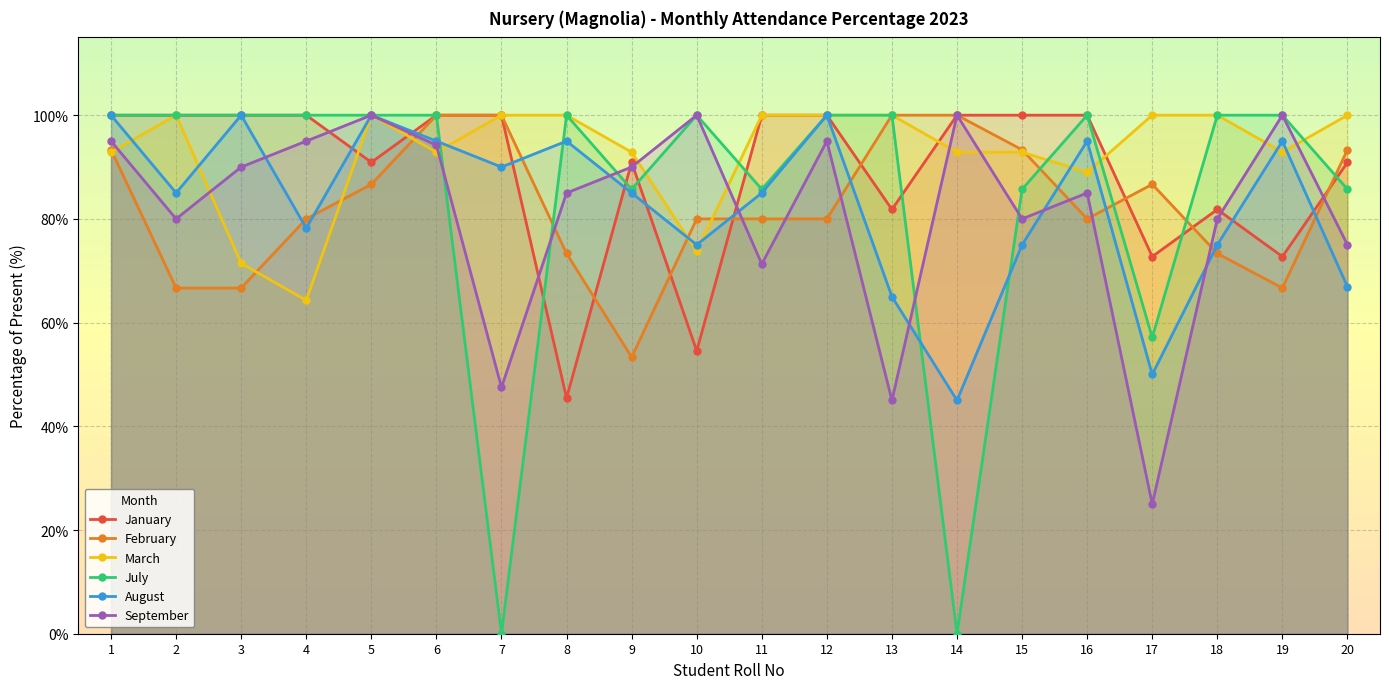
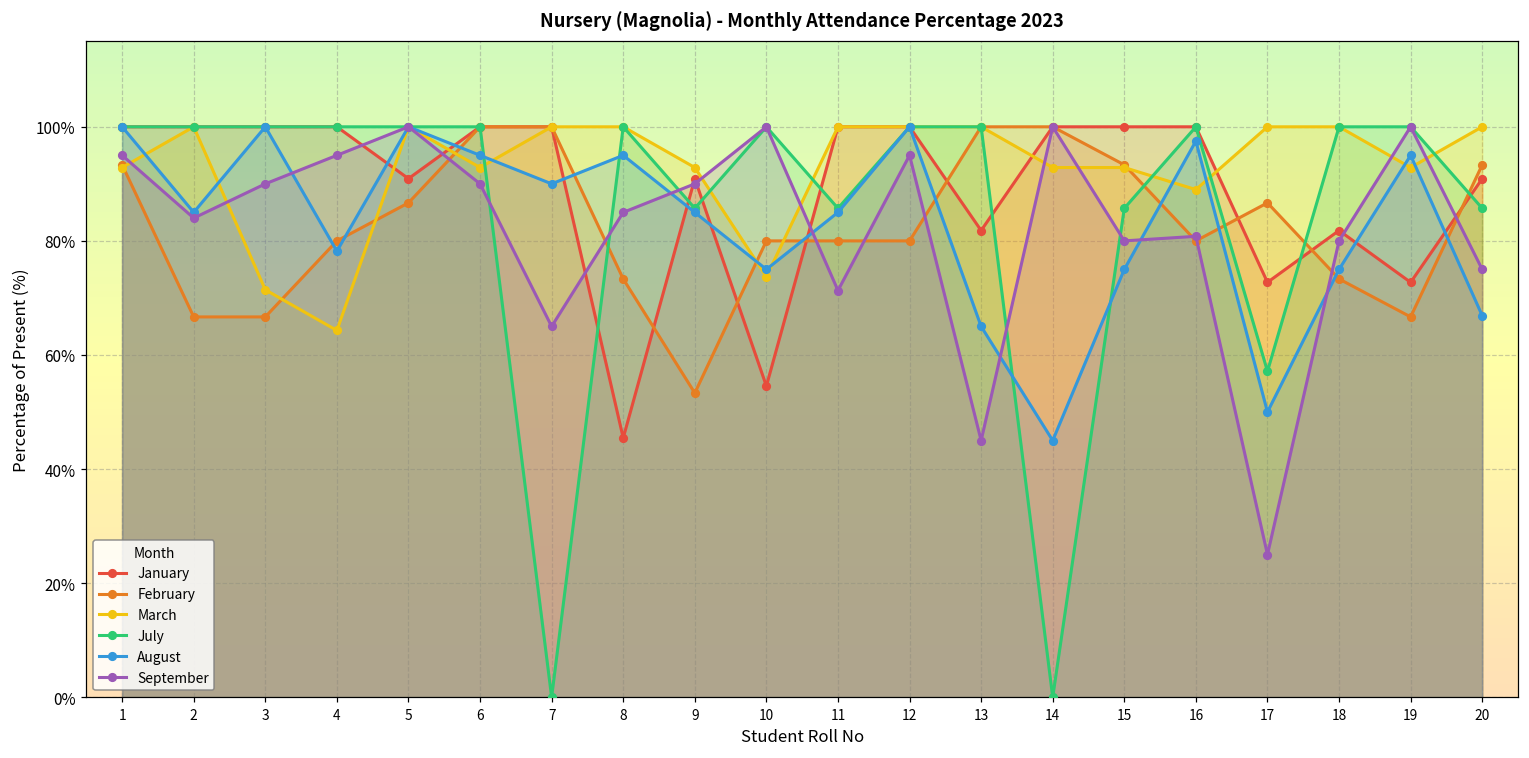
  {
    "March": {
      "3": "71%",
      "4": "64%",
      "6": "93%",
      "9": "93%",
      "10": "74%",
      "14": "93%",
      "16": "89%",
      "17": "100%",
      "19": "93%",
      "20": "100%"
    },
    "July": {
      "7": "0%",
      "9": "86%",
      "11": "86%",
      "14": "0%",
      "15": "86%",
      "17": "57%",
      "20": "86%"
    },
    "August": {
      "2": "85%",
      "4": "78%",
      "6": "95%",
      "7": "90%",
      "8": "95%",
      "9": "85%",
      "10": "75%",
      "11": "85%",
      "13": "65%",
      "14": "45%",
      "15": "75%",
-     "16": "95%",
+     "16": "98%",
      "17": "50%",
      "18": "75%",
      "19": "95%",
      "20": "67%"
    },
    "September": {
      "1": "95%",
-     "2": "80%",
+     "2": "84%",
      "3": "90%",
      "4": "95%",
-     "6": "94%",
-     "7": "48%",
+     "6": "90%",
+     "7": "65%",
      "8": "85%",
      "9": "90%",
      "11": "71%",
      "12": "95%",
      "13": "45%",
      "15": "80%",
-     "16": "85%",
+     "16": "81%",
      "17": "25%",
      "18": "80%",
      "20": "75%"
    }
  }
